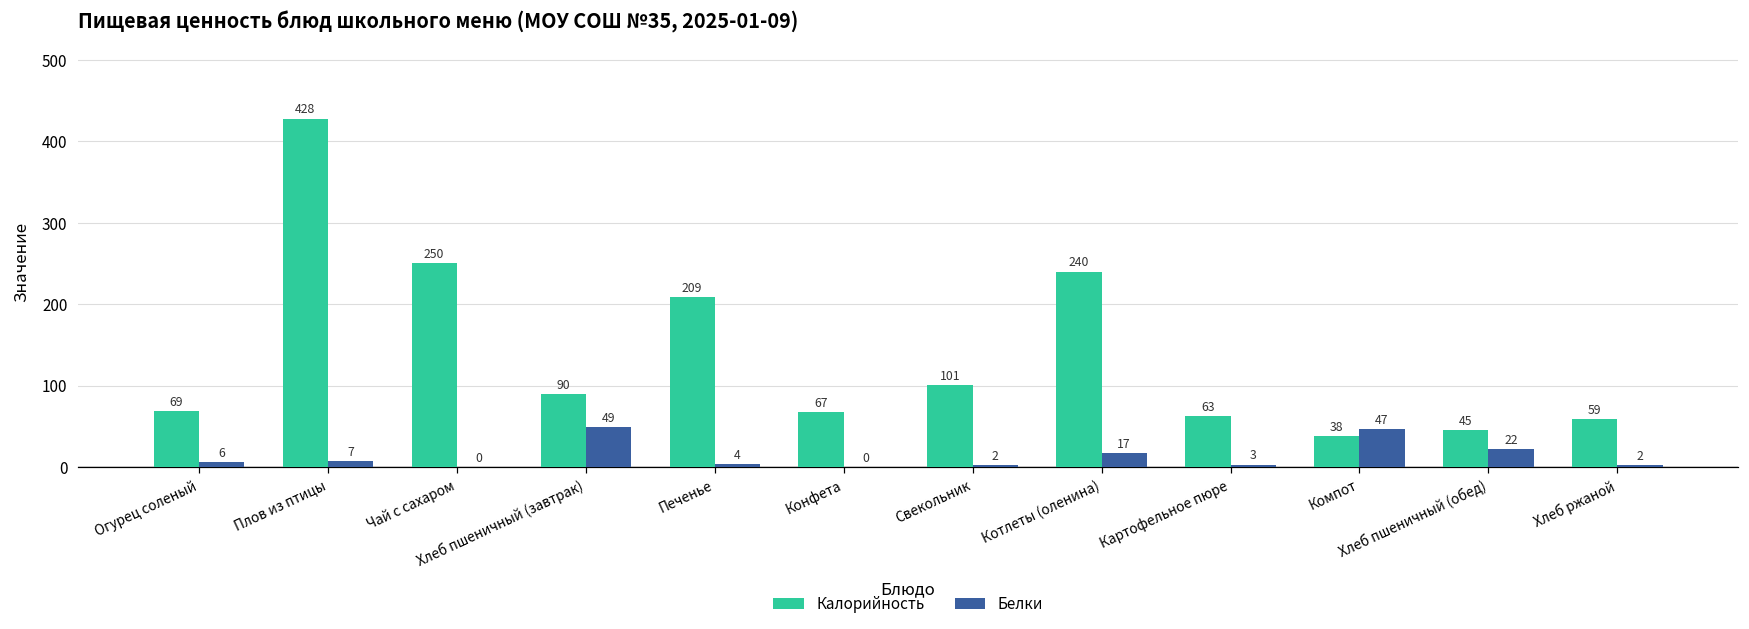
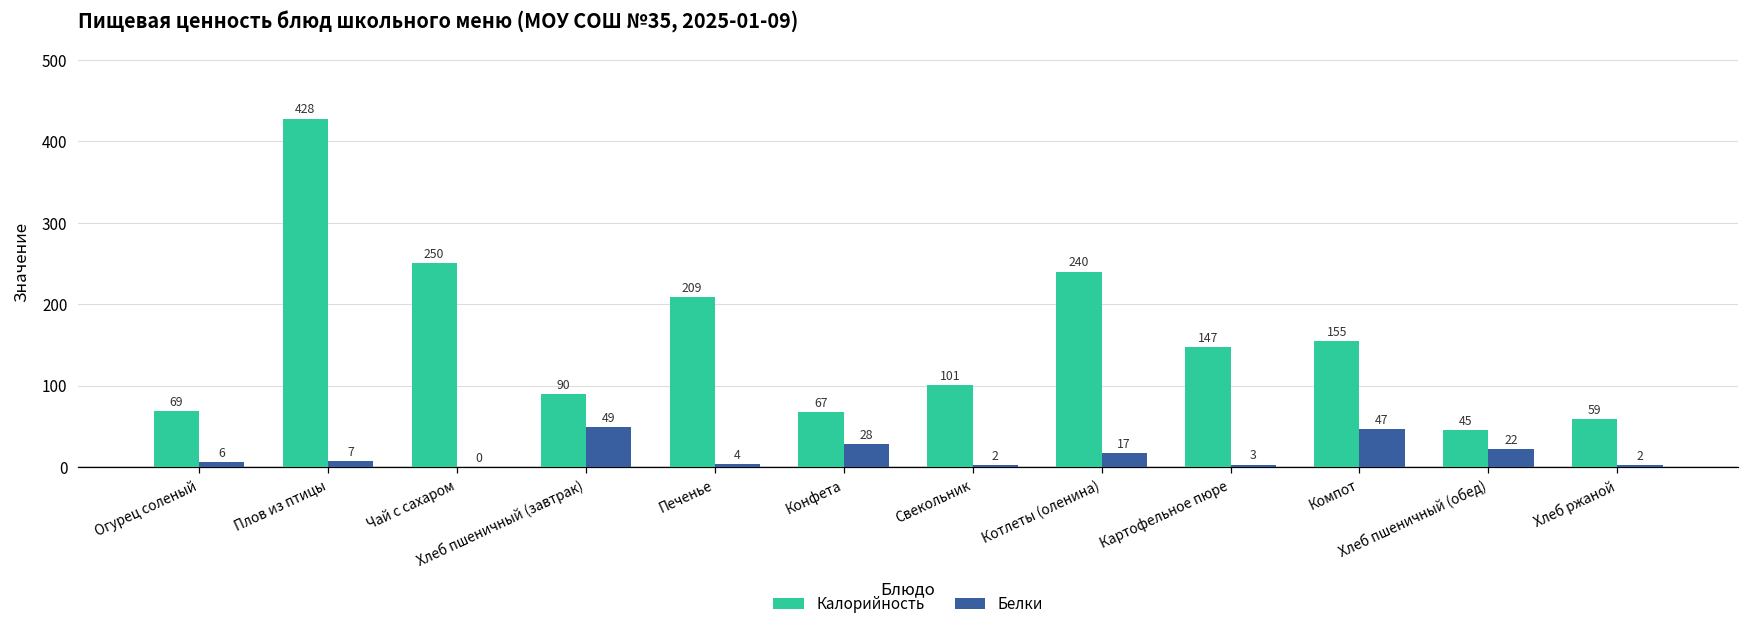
  {
    "Калорийность": {
      "Огурец соленый": 69,
      "Плов из птицы": 428,
      "Чай с сахаром": 250,
      "Хлеб пшеничный (завтрак)": 90,
      "Печенье": 209,
      "Конфета": 67,
      "Свекольник": 101,
      "Котлеты (оленина)": 240,
-     "Картофельное пюре": 63,
-     "Компот": 38,
+     "Картофельное пюре": 147,
+     "Компот": 155,
      "Хлеб пшеничный (обед)": 45,
      "Хлеб ржаной": 59
    },
    "Белки": {
      "Огурец соленый": 6,
      "Плов из птицы": 7,
      "Чай с сахаром": 0,
      "Хлеб пшеничный (завтрак)": 49,
      "Печенье": 4,
-     "Конфета": 0,
+     "Конфета": 28,
      "Свекольник": 2,
      "Котлеты (оленина)": 17,
      "Картофельное пюре": 3,
      "Компот": 47,
      "Хлеб пшеничный (обед)": 22,
      "Хлеб ржаной": 2
    }
  }
